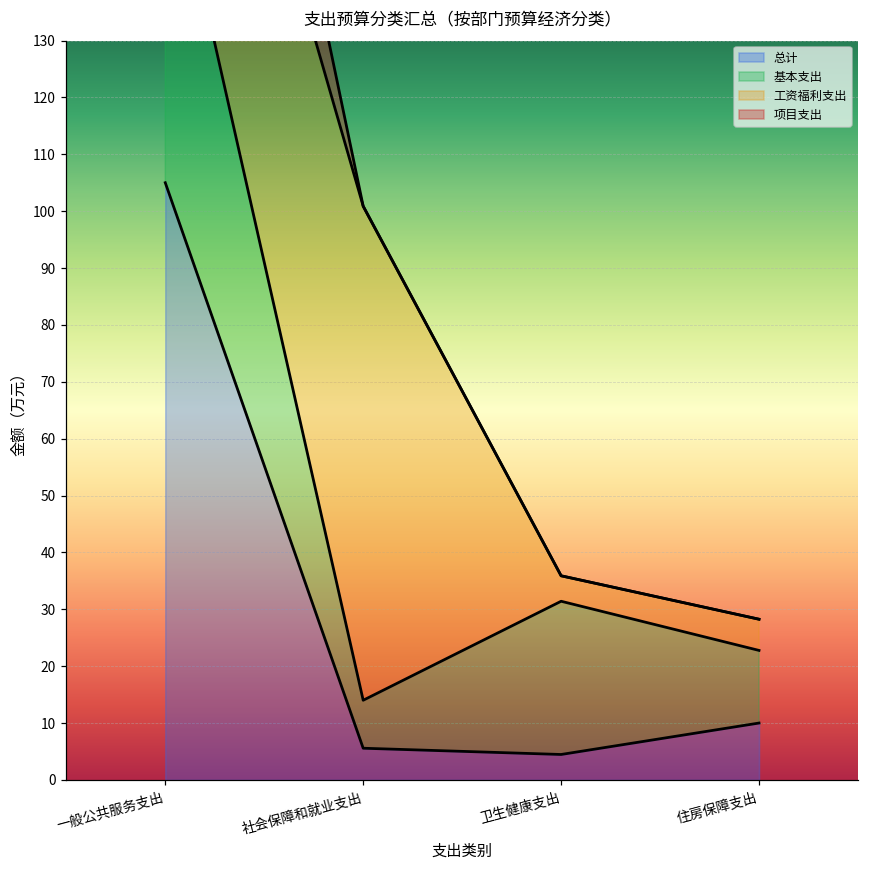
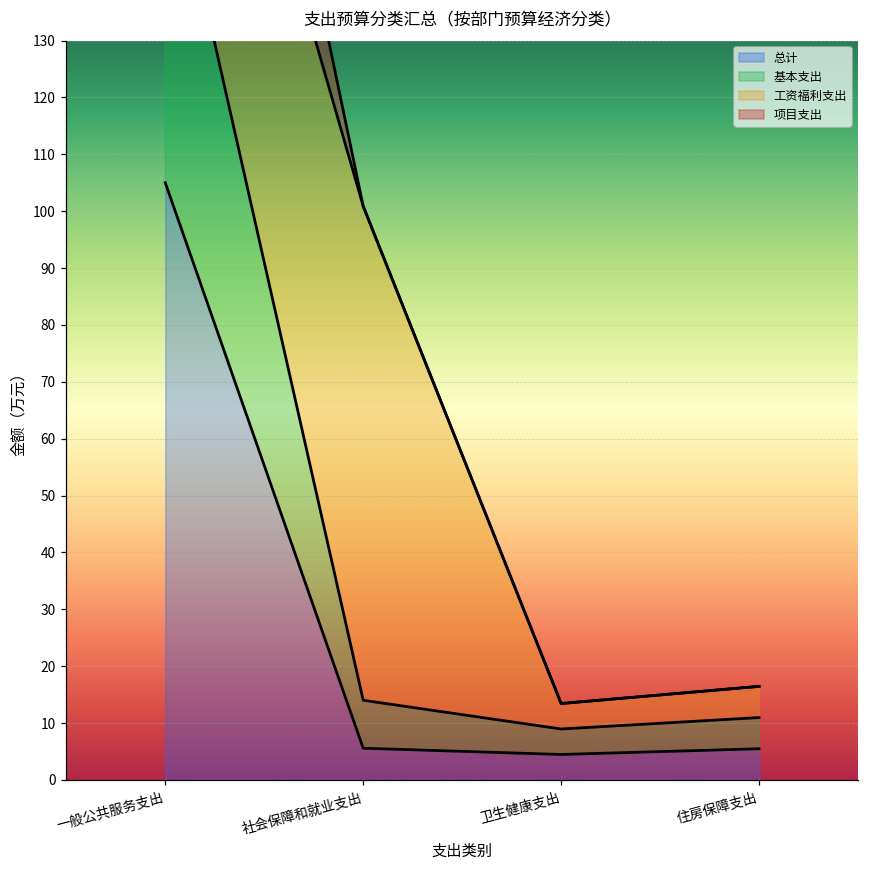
  {
    "总计": {
      "一般公共服务支出": 105,
      "社会保障和就业支出": 6,
      "卫生健康支出": 4,
-     "住房保障支出": 10
+     "住房保障支出": 5
    },
    "基本支出": {
      "社会保障和就业支出": 8,
-     "卫生健康支出": 27,
-     "住房保障支出": 13
+     "卫生健康支出": 4,
+     "住房保障支出": 5
    }
  }
